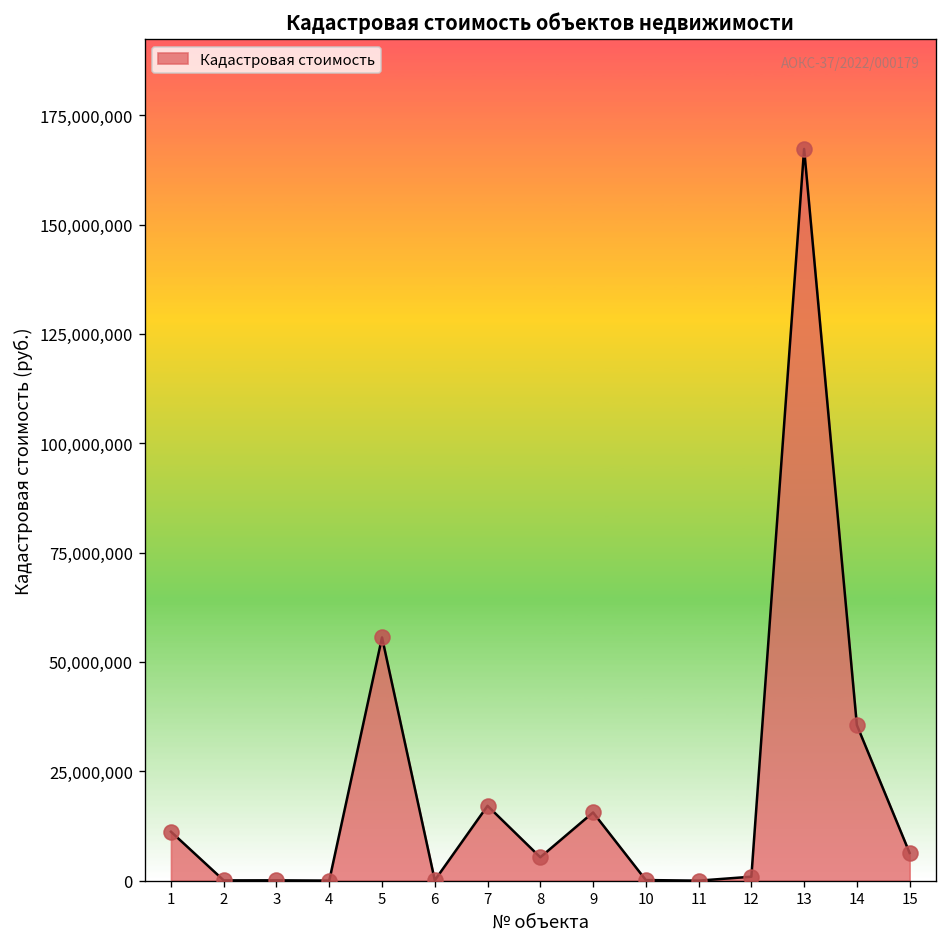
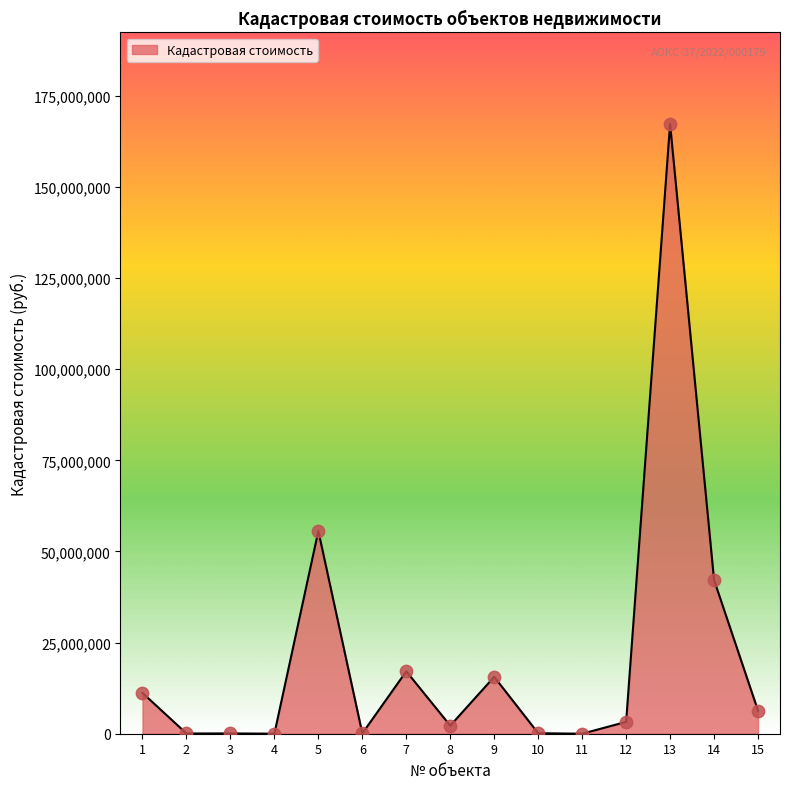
  {
    "1": "11,000,000",
    "2": "0",
    "3": "0",
    "4": "0",
    "5": "56,000,000",
    "6": "0",
    "7": "17,000,000",
-   "8": "5,000,000",
+   "8": "2,000,000",
    "9": "16,000,000",
    "10": "0",
    "11": "0",
-   "12": "1,000,000",
+   "12": "3,000,000",
    "13": "167,000,000",
-   "14": "36,000,000",
+   "14": "42,000,000",
    "15": "6,000,000"
  }
